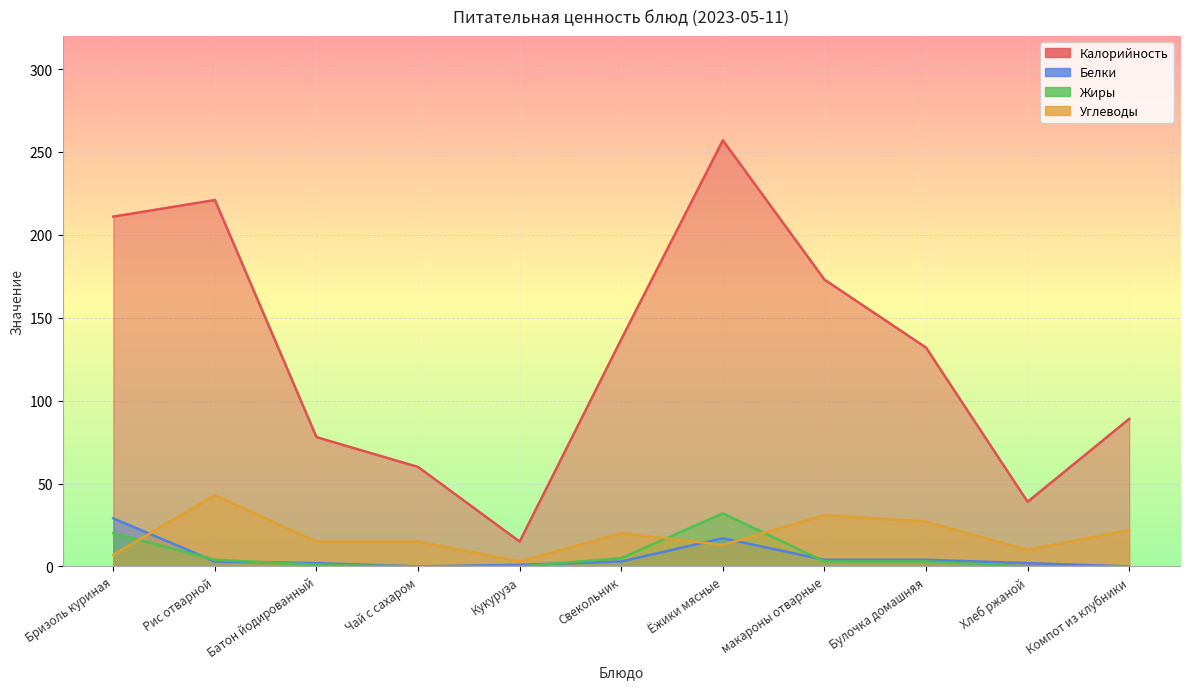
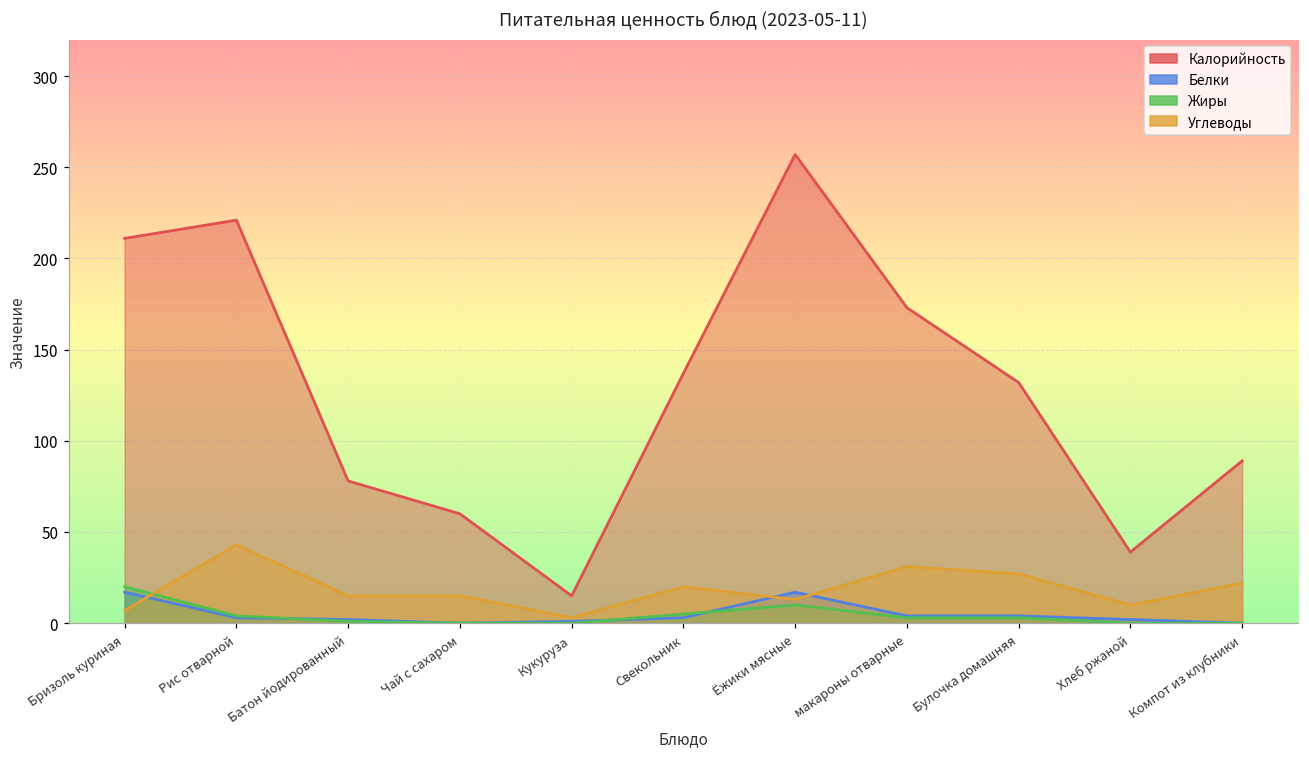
  {
    "Белки": {
-     "Бризоль куриная": 29,
+     "Бризоль куриная": 17,
      "Свекольник": 3,
      "Ёжики мясные": 17,
      "Хлеб ржаной": 2
    },
    "Жиры": {
      "Бризоль куриная": 20,
      "Свекольник": 5,
-     "Ёжики мясные": 32,
+     "Ёжики мясные": 10,
      "Хлеб ржаной": 0
    }
  }
